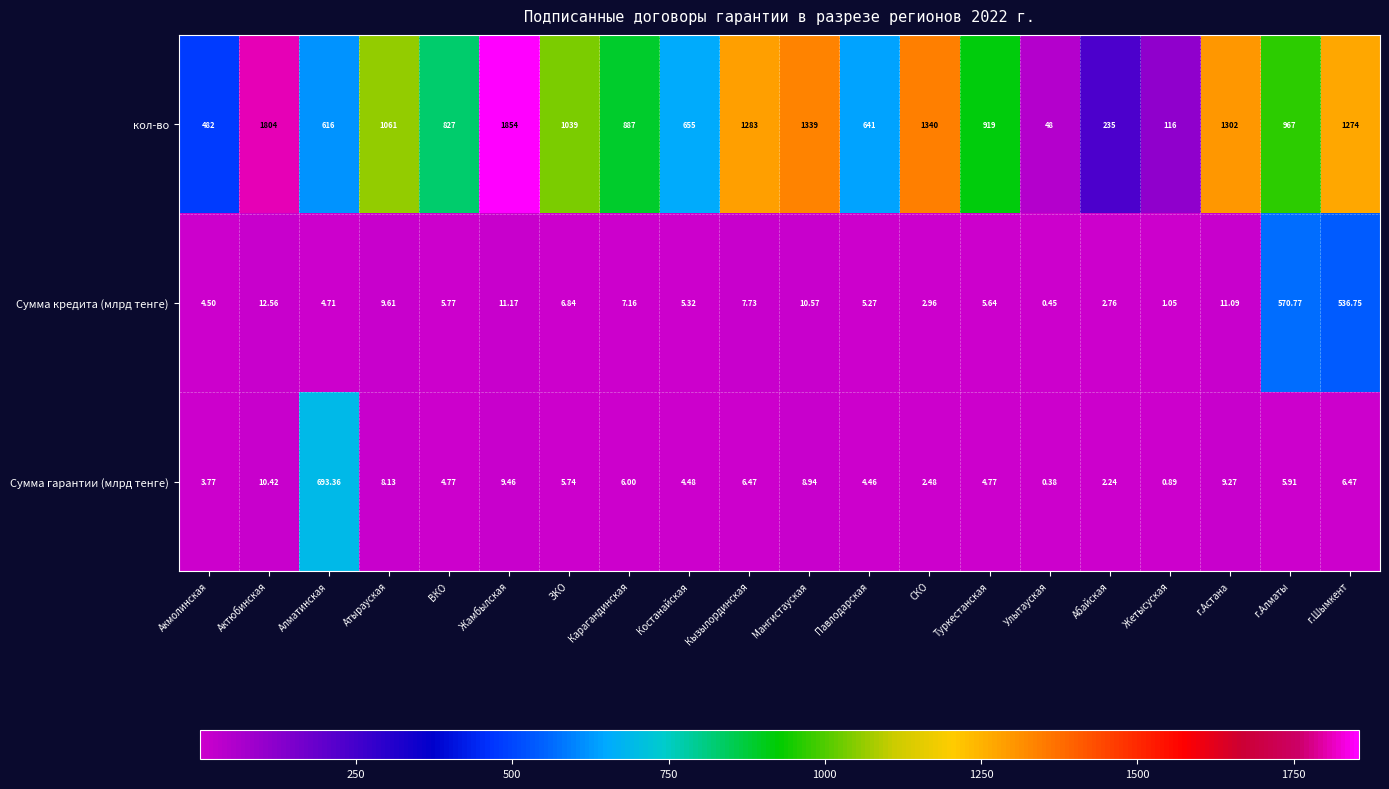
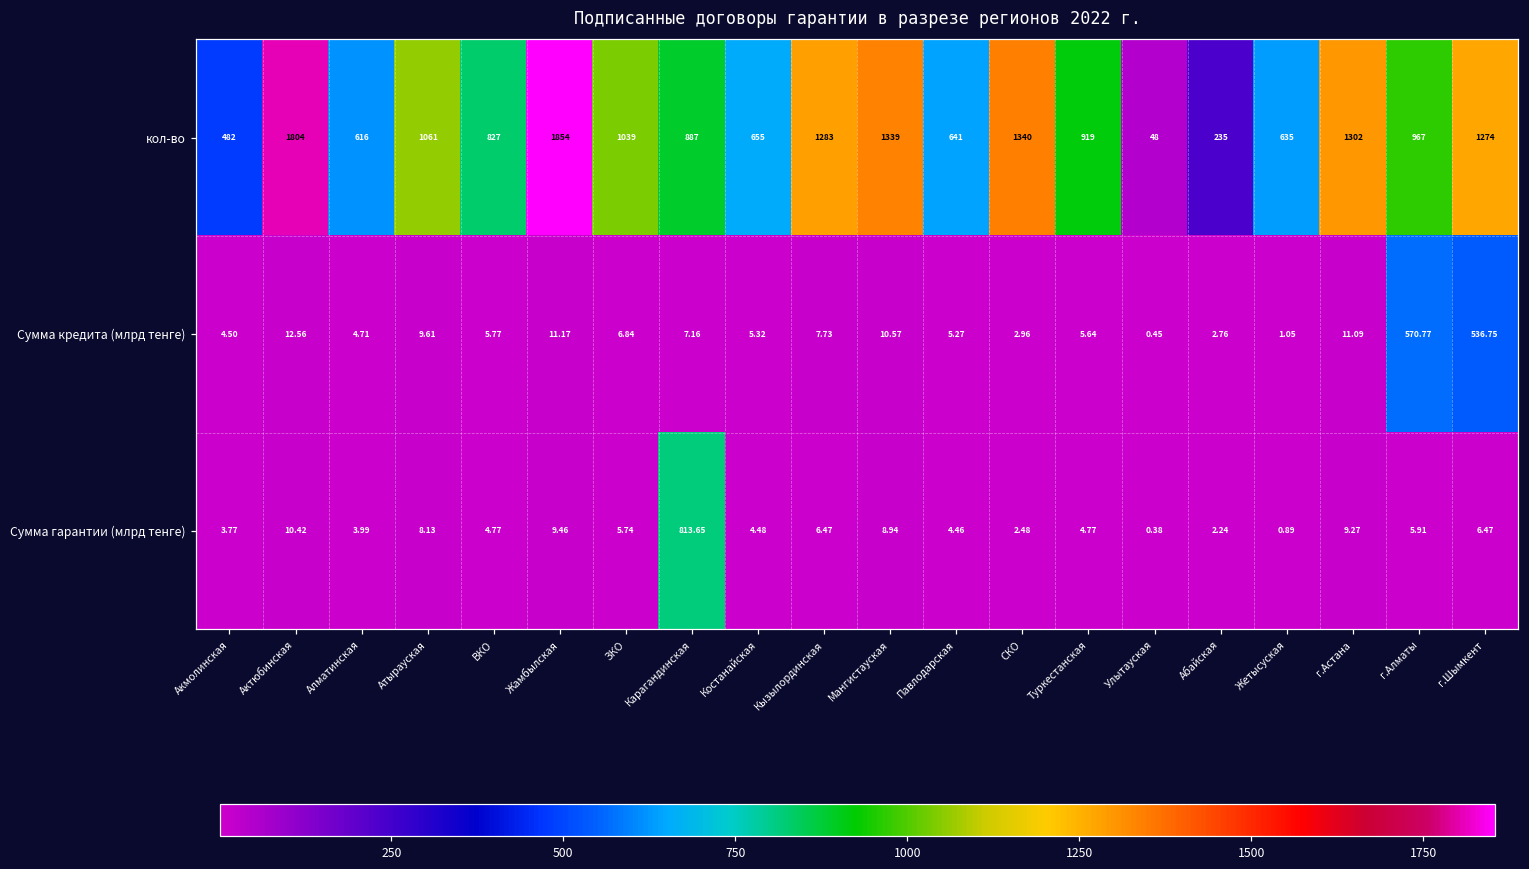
  {
    "кол-во": {
      "Акмолинская": 482,
      "Актюбинская": 1804,
      "Алматинская": 616,
      "Атырауская": 1061,
      "ВКО": 827,
      "Жамбылская": 1854,
      "ЗКО": 1039,
      "Карагандинская": 887,
      "Костанайская": 655,
      "Кызылординская": 1283,
      "Мангистауская": 1339,
      "Павлодарская": 641,
      "СКО": 1340,
      "Туркестанская": 919,
      "Улытауская": 48,
      "Абайская": 235,
-     "Жетысуская": 116,
+     "Жетысуская": 635,
      "г.Астана": 1302,
      "г.Алматы": 967,
      "г.Шымкент": 1274
    },
    "Сумма кредита (млрд тенге)": {
      "Акмолинская": 4.50,
      "Актюбинская": 12.56,
      "Алматинская": 4.71,
      "Атырауская": 9.61,
      "ВКО": 5.77,
      "Жамбылская": 11.17,
      "ЗКО": 6.84,
      "Карагандинская": 7.16,
      "Костанайская": 5.32,
      "Кызылординская": 7.73,
      "Мангистауская": 10.57,
      "Павлодарская": 5.27,
      "СКО": 2.96,
      "Туркестанская": 5.64,
      "Улытауская": 0.45,
      "Абайская": 2.76,
      "Жетысуская": 1.05,
      "г.Астана": 11.09,
      "г.Алматы": 570.77,
      "г.Шымкент": 536.75
    },
    "Сумма гарантии (млрд тенге)": {
      "Акмолинская": 3.77,
      "Актюбинская": 10.42,
-     "Алматинская": 693.36,
+     "Алматинская": 3.99,
      "Атырауская": 8.13,
      "ВКО": 4.77,
      "Жамбылская": 9.46,
      "ЗКО": 5.74,
-     "Карагандинская": 6.00,
+     "Карагандинская": 813.65,
      "Костанайская": 4.48,
      "Кызылординская": 6.47,
      "Мангистауская": 8.94,
      "Павлодарская": 4.46,
      "СКО": 2.48,
      "Туркестанская": 4.77,
      "Улытауская": 0.38,
      "Абайская": 2.24,
      "Жетысуская": 0.89,
      "г.Астана": 9.27,
      "г.Алматы": 5.91,
      "г.Шымкент": 6.47
    }
  }
